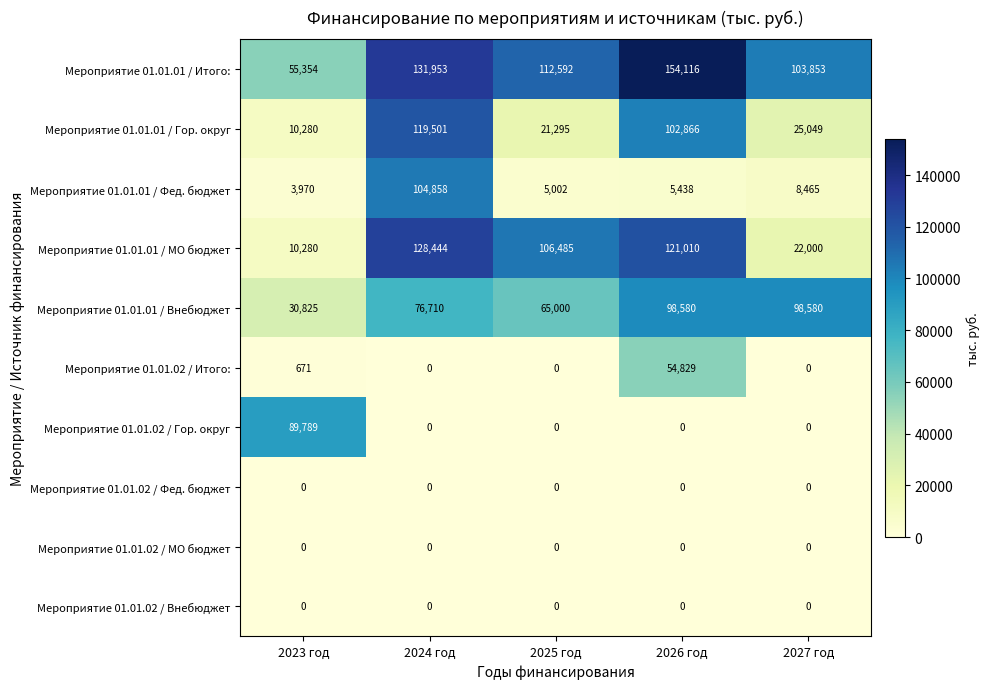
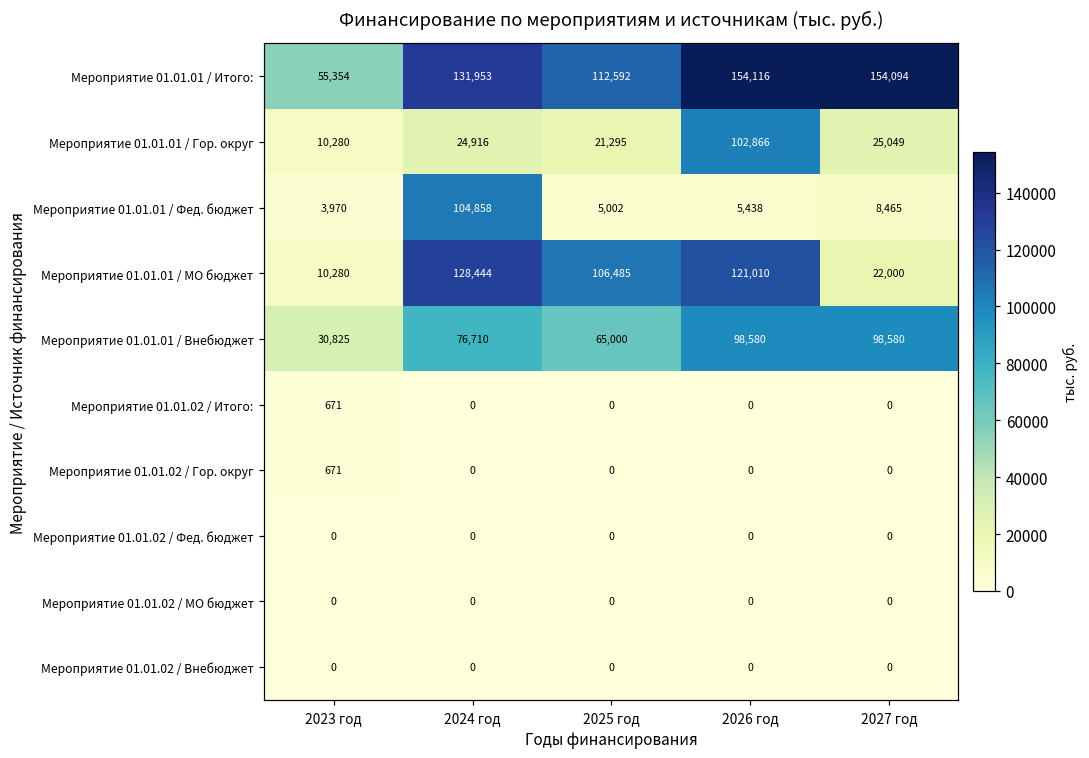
  {
    "Мероприятие 01.01.01 / Итого:": {
      "2023 год": "55,354",
      "2024 год": "131,953",
      "2025 год": "112,592",
      "2026 год": "154,116",
-     "2027 год": "103,853"
+     "2027 год": "154,094"
    },
    "Мероприятие 01.01.01 / Гор. округ": {
      "2023 год": "10,280",
-     "2024 год": "119,501",
+     "2024 год": "24,916",
      "2025 год": "21,295",
      "2026 год": "102,866",
      "2027 год": "25,049"
    },
    "Мероприятие 01.01.01 / Фед. бюджет": {
      "2023 год": "3,970",
      "2024 год": "104,858",
      "2025 год": "5,002",
      "2026 год": "5,438",
      "2027 год": "8,465"
    },
    "Мероприятие 01.01.01 / МО бюджет": {
      "2023 год": "10,280",
      "2024 год": "128,444",
      "2025 год": "106,485",
      "2026 год": "121,010",
      "2027 год": "22,000"
    },
    "Мероприятие 01.01.01 / Внебюджет": {
      "2023 год": "30,825",
      "2024 год": "76,710",
      "2025 год": "65,000",
      "2026 год": "98,580",
      "2027 год": "98,580"
    },
    "Мероприятие 01.01.02 / Итого:": {
      "2023 год": "671",
      "2024 год": "0",
      "2025 год": "0",
-     "2026 год": "54,829",
+     "2026 год": "0",
      "2027 год": "0"
    },
    "Мероприятие 01.01.02 / Гор. округ": {
-     "2023 год": "89,789",
+     "2023 год": "671",
      "2024 год": "0",
      "2025 год": "0",
      "2026 год": "0",
      "2027 год": "0"
    },
    "Мероприятие 01.01.02 / Фед. бюджет": {
      "2023 год": "0",
      "2024 год": "0",
      "2025 год": "0",
      "2026 год": "0",
      "2027 год": "0"
    },
    "Мероприятие 01.01.02 / МО бюджет": {
      "2023 год": "0",
      "2024 год": "0",
      "2025 год": "0",
      "2026 год": "0",
      "2027 год": "0"
    },
    "Мероприятие 01.01.02 / Внебюджет": {
      "2023 год": "0",
      "2024 год": "0",
      "2025 год": "0",
      "2026 год": "0",
      "2027 год": "0"
    }
  }
